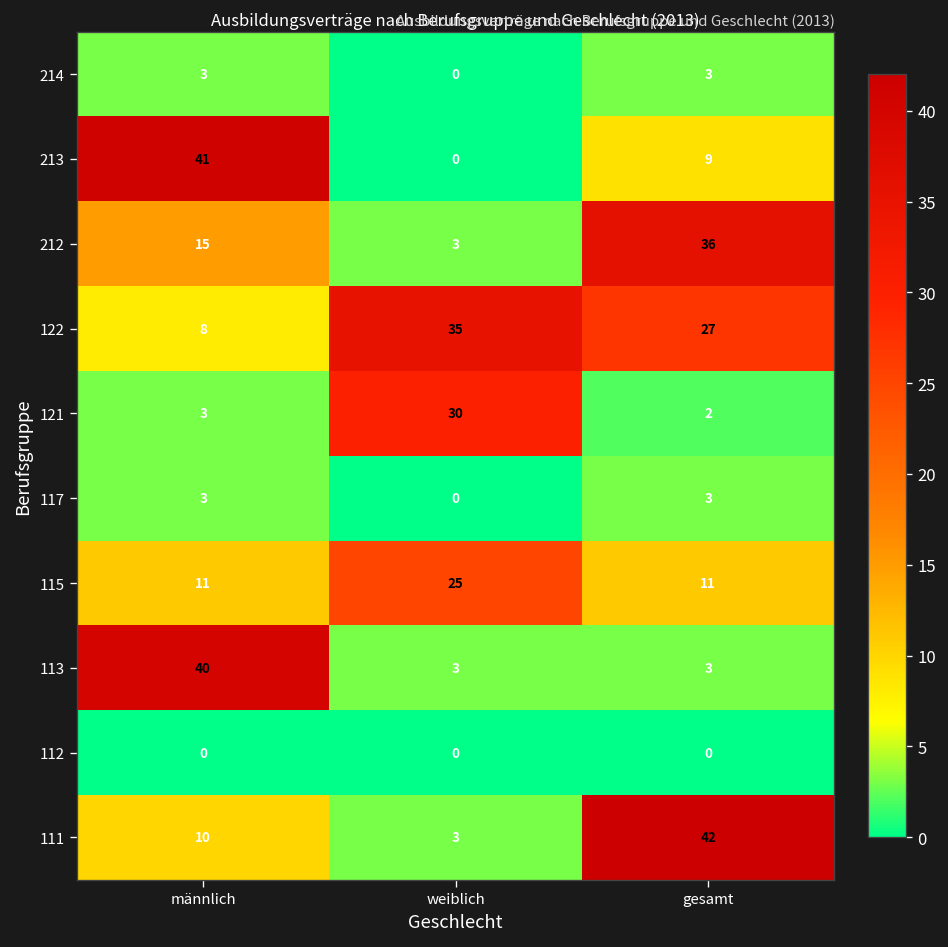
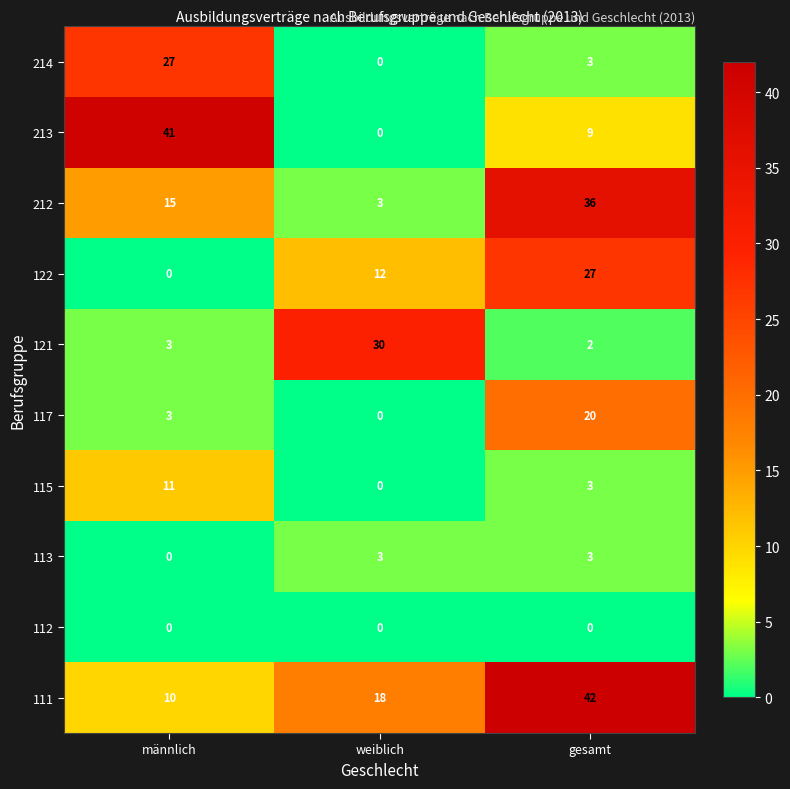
  {
    "214": {
-     "männlich": 3,
+     "männlich": 27,
      "weiblich": 0,
      "gesamt": 3
    },
    "213": {
      "männlich": 41,
      "weiblich": 0,
      "gesamt": 9
    },
    "212": {
      "männlich": 15,
      "weiblich": 3,
      "gesamt": 36
    },
    "122": {
-     "männlich": 8,
-     "weiblich": 35,
+     "männlich": 0,
+     "weiblich": 12,
      "gesamt": 27
    },
    "121": {
      "männlich": 3,
      "weiblich": 30,
      "gesamt": 2
    },
    "117": {
      "männlich": 3,
      "weiblich": 0,
-     "gesamt": 3
+     "gesamt": 20
    },
    "115": {
      "männlich": 11,
-     "weiblich": 25,
-     "gesamt": 11
+     "weiblich": 0,
+     "gesamt": 3
    },
    "113": {
-     "männlich": 40,
+     "männlich": 0,
      "weiblich": 3,
      "gesamt": 3
    },
    "112": {
      "männlich": 0,
      "weiblich": 0,
      "gesamt": 0
    },
    "111": {
      "männlich": 10,
-     "weiblich": 3,
+     "weiblich": 18,
      "gesamt": 42
    }
  }
